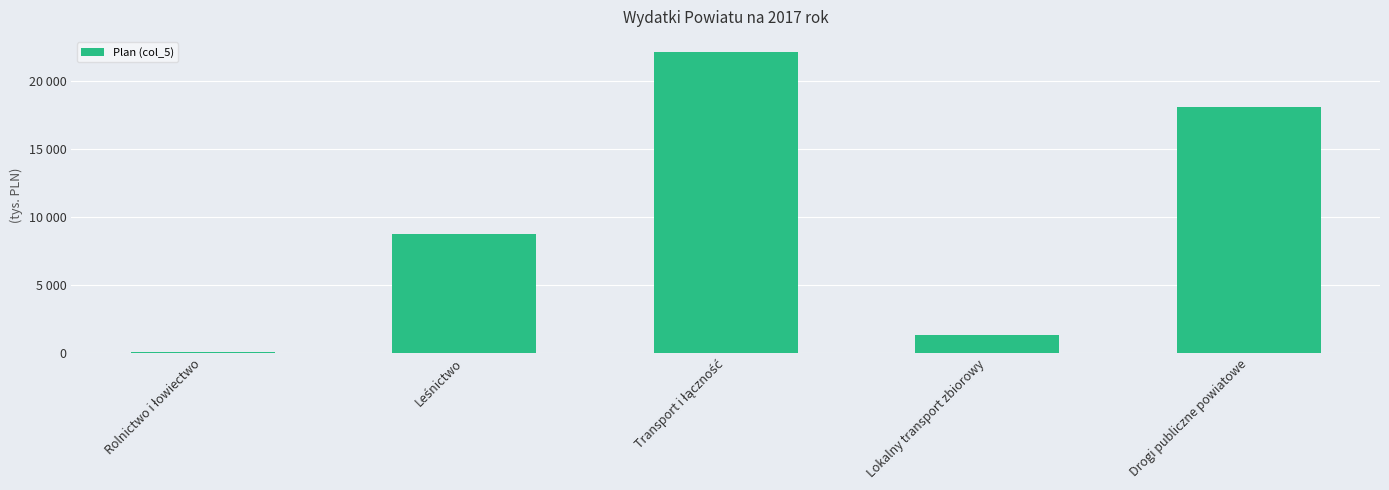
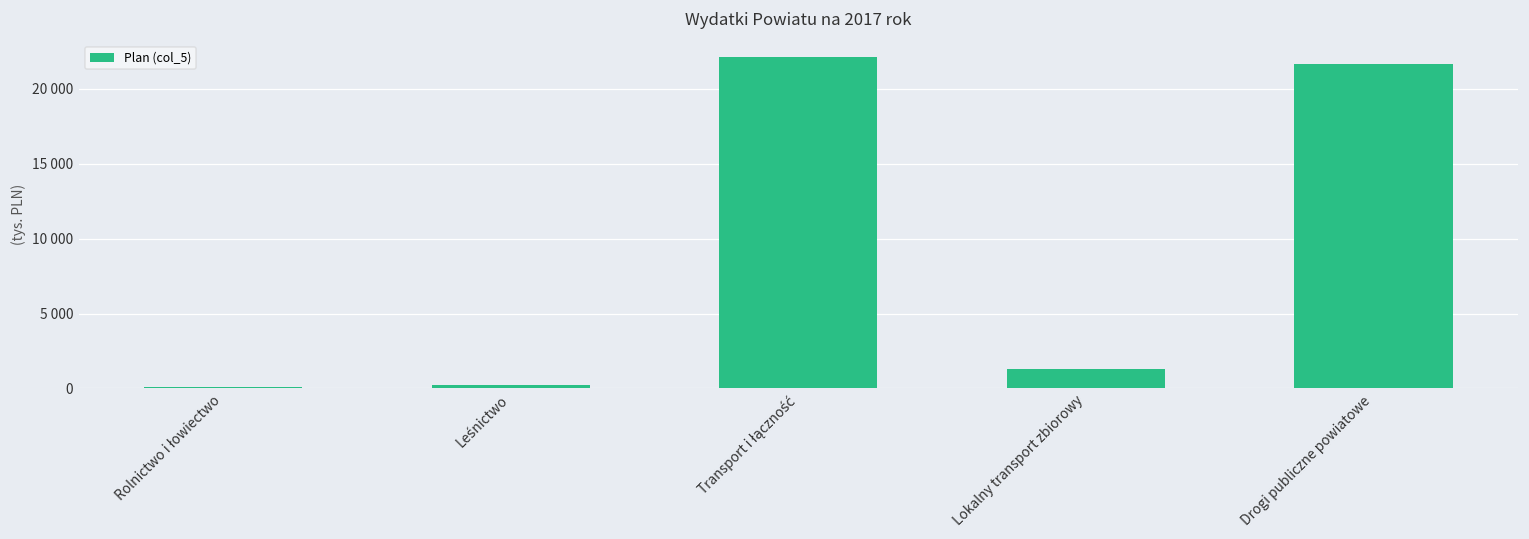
  {
-   "Leśnictwo": 8700,
+   "Leśnictwo": 200,
    "Transport i łączność": 22100,
    "Lokalny transport zbiorowy": 1300,
-   "Drogi publiczne powiatowe": 18100
+   "Drogi publiczne powiatowe": 21700
  }
